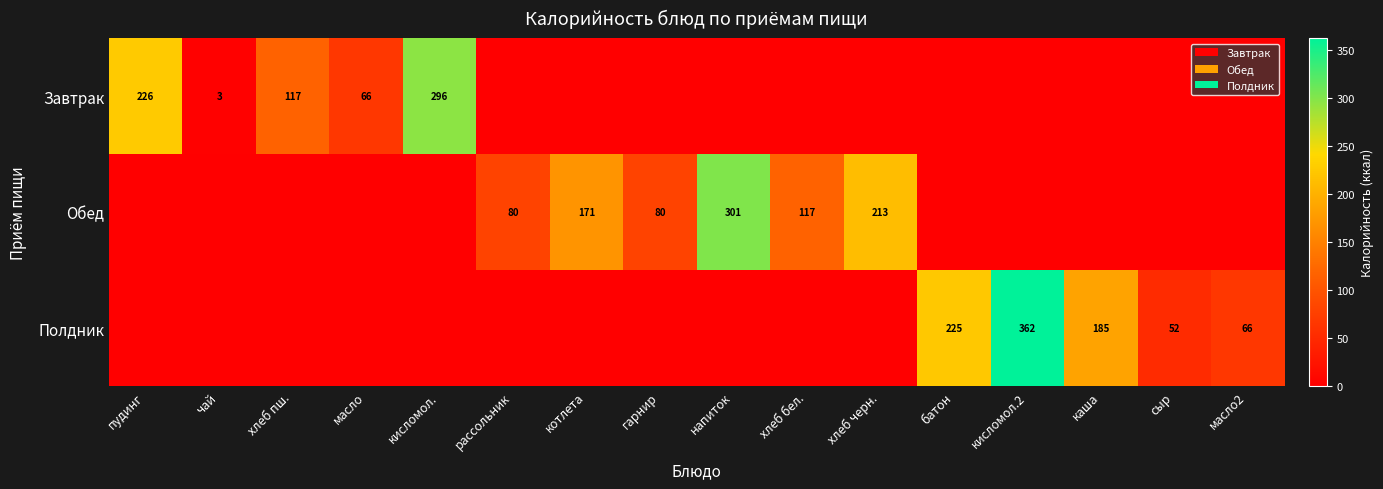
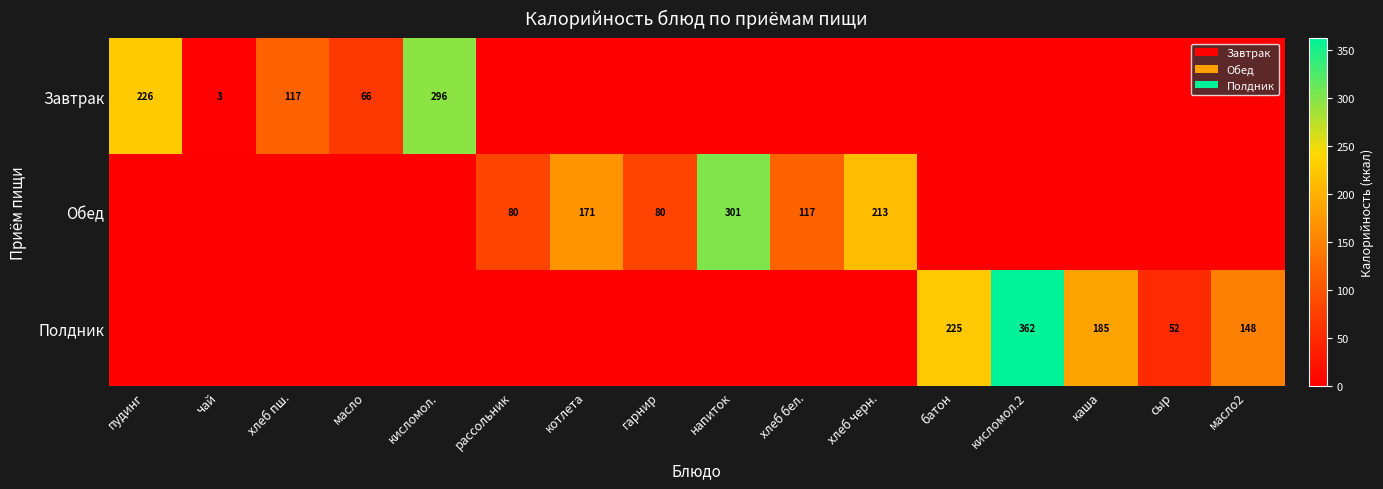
  {
    "Завтрак": {
      "пудинг": 226,
      "чай": 3,
      "хлеб пш.": 117,
      "масло": 66,
      "кисломол.": 296
    },
    "Обед": {
      "рассольник": 80,
      "котлета": 171,
      "гарнир": 80,
      "напиток": 301,
      "хлеб бел.": 117,
      "хлеб черн.": 213
    },
    "Полдник": {
      "батон": 225,
      "кисломол.2": 362,
      "каша": 185,
      "сыр": 52,
-     "масло2": 66
+     "масло2": 148
    }
  }
